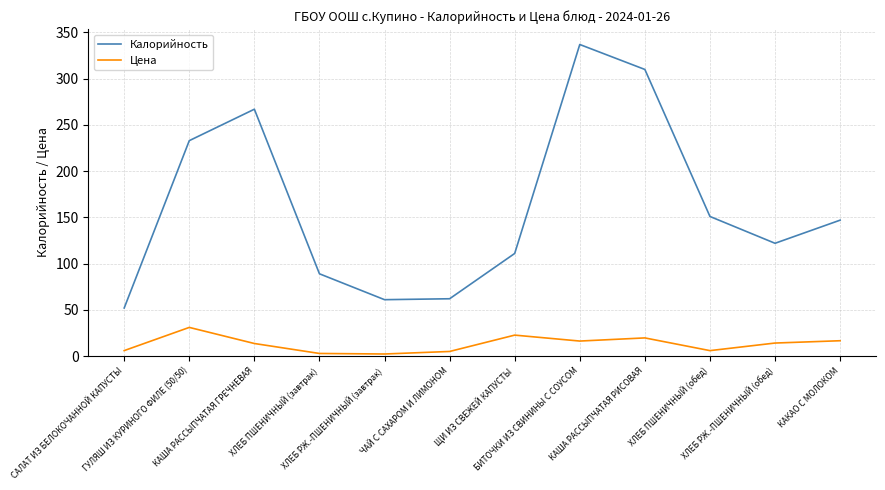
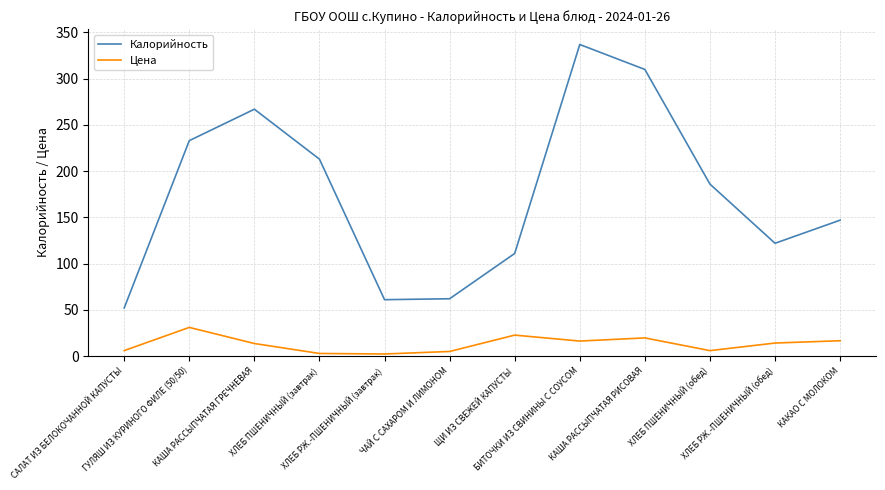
  {
    "Калорийность": {
      "САЛАТ ИЗ БЕЛОКОЧАННОЙ КАПУСТЫ": 50,
      "ГУЛЯШ ИЗ КУРИНОГО ФИЛЕ (50/50)": 230,
      "КАША РАССЫПЧАТАЯ ГРЕЧНЕВАЯ": 270,
-     "ХЛЕБ ПШЕНИЧНЫЙ (завтрак)": 90,
+     "ХЛЕБ ПШЕНИЧНЫЙ (завтрак)": 210,
      "ХЛЕБ РЖ.-ПШЕНИЧНЫЙ (завтрак)": 60,
      "ЧАЙ С САХАРОМ И ЛИМОНОМ": 60,
      "ЩИ ИЗ СВЕЖЕЙ КАПУСТЫ": 110,
      "БИТОЧКИ ИЗ СВИНИНЫ С СОУСОМ": 340,
      "КАША РАССЫПЧАТАЯ РИСОВАЯ": 310,
-     "ХЛЕБ ПШЕНИЧНЫЙ (обед)": 150,
+     "ХЛЕБ ПШЕНИЧНЫЙ (обед)": 190,
      "ХЛЕБ РЖ.-ПШЕНИЧНЫЙ (обед)": 120,
      "КАКАО С МОЛОКОМ": 150
    },
    "Цена": {
      "САЛАТ ИЗ БЕЛОКОЧАННОЙ КАПУСТЫ": 10,
      "ГУЛЯШ ИЗ КУРИНОГО ФИЛЕ (50/50)": 30,
      "КАША РАССЫПЧАТАЯ ГРЕЧНЕВАЯ": 10,
      "ХЛЕБ ПШЕНИЧНЫЙ (завтрак)": 0,
      "ХЛЕБ РЖ.-ПШЕНИЧНЫЙ (завтрак)": 0,
      "ЧАЙ С САХАРОМ И ЛИМОНОМ": 0,
      "ЩИ ИЗ СВЕЖЕЙ КАПУСТЫ": 20,
      "БИТОЧКИ ИЗ СВИНИНЫ С СОУСОМ": 20,
      "КАША РАССЫПЧАТАЯ РИСОВАЯ": 20,
      "ХЛЕБ ПШЕНИЧНЫЙ (обед)": 10,
      "ХЛЕБ РЖ.-ПШЕНИЧНЫЙ (обед)": 10,
      "КАКАО С МОЛОКОМ": 20
    }
  }
